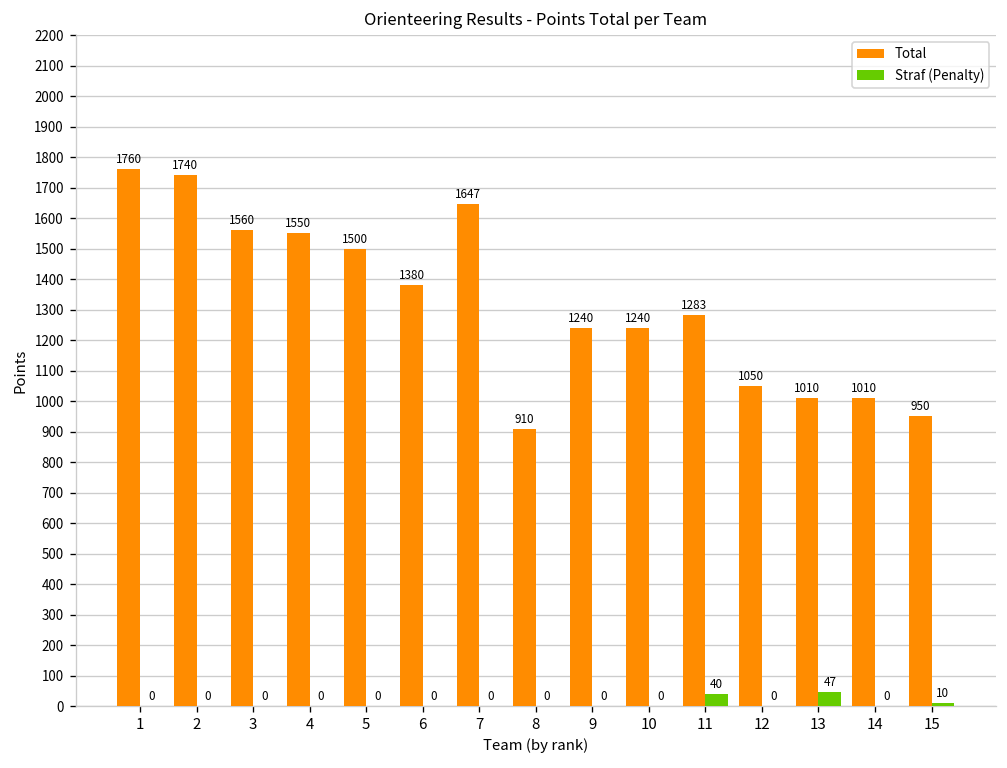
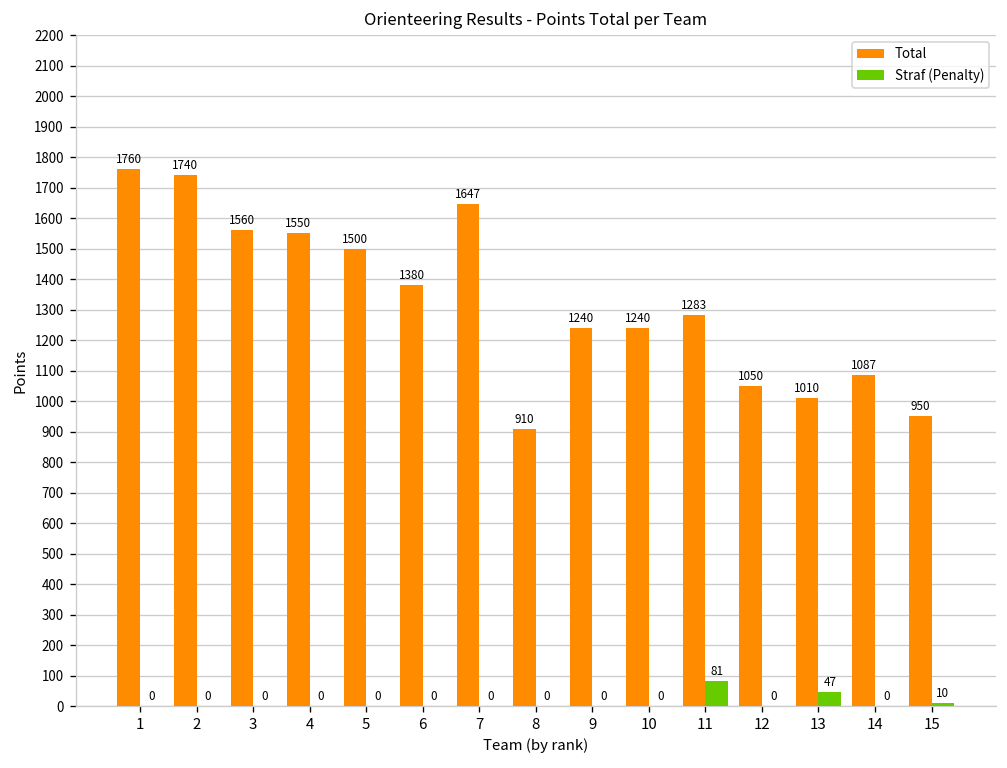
  {
    "Total": {
      "1": 1760,
      "2": 1740,
      "3": 1560,
      "4": 1550,
      "5": 1500,
      "6": 1380,
      "7": 1647,
      "8": 910,
      "9": 1240,
      "10": 1240,
      "11": 1283,
      "12": 1050,
      "13": 1010,
-     "14": 1010,
+     "14": 1087,
      "15": 950
    },
    "Straf (Penalty)": {
      "1": 0,
      "2": 0,
      "3": 0,
      "4": 0,
      "5": 0,
      "6": 0,
      "7": 0,
      "8": 0,
      "9": 0,
      "10": 0,
-     "11": 40,
+     "11": 81,
      "12": 0,
      "13": 47,
      "14": 0,
      "15": 10
    }
  }
